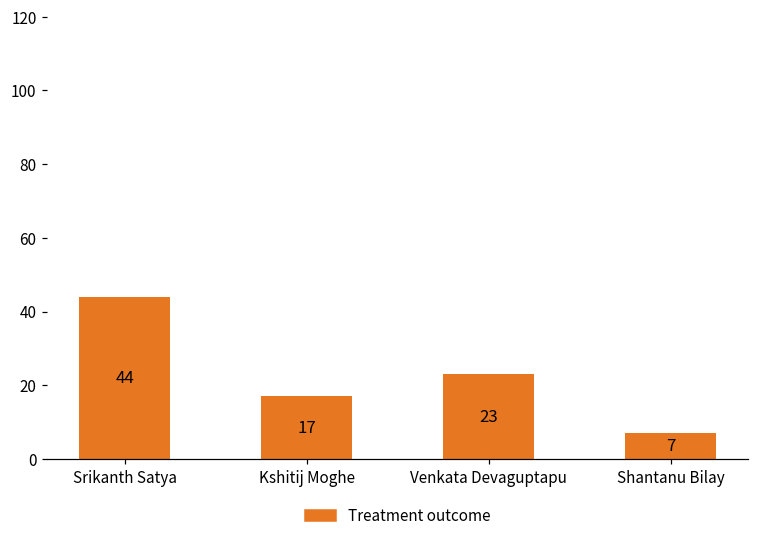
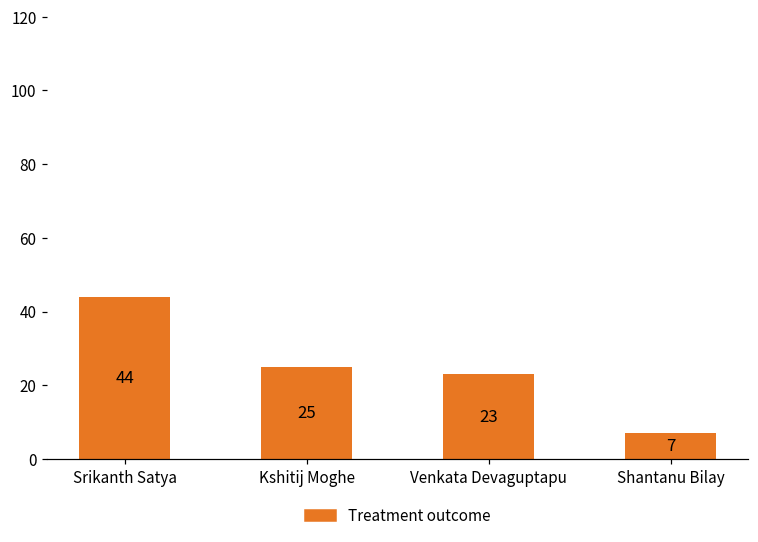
  {
    "Srikanth Satya": 44,
-   "Kshitij Moghe": 17,
+   "Kshitij Moghe": 25,
    "Venkata Devaguptapu": 23,
    "Shantanu Bilay": 7
  }
